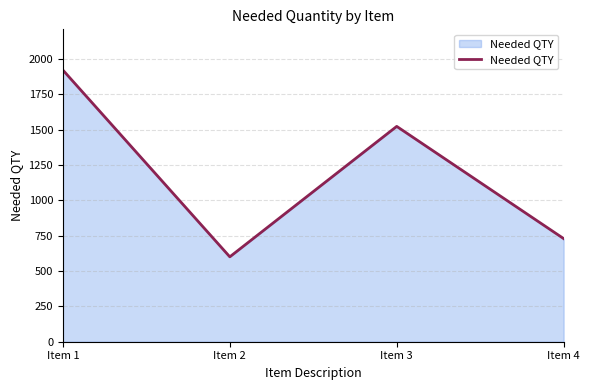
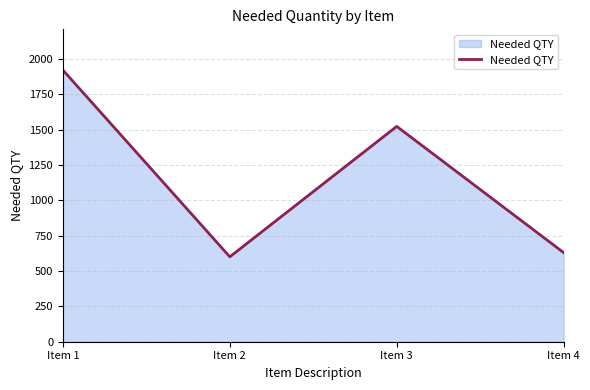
  {
    "Item 1": 1920,
    "Item 2": 600,
    "Item 3": 1520,
-   "Item 4": 730
+   "Item 4": 630
  }
